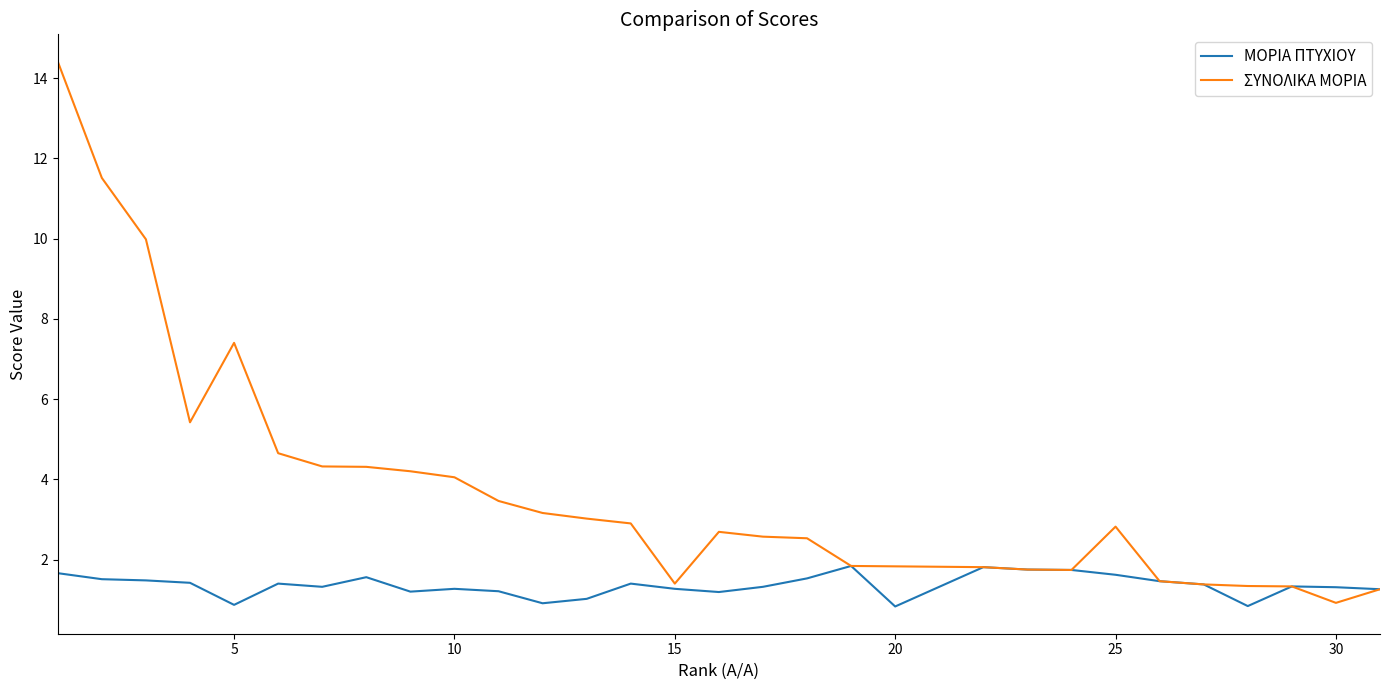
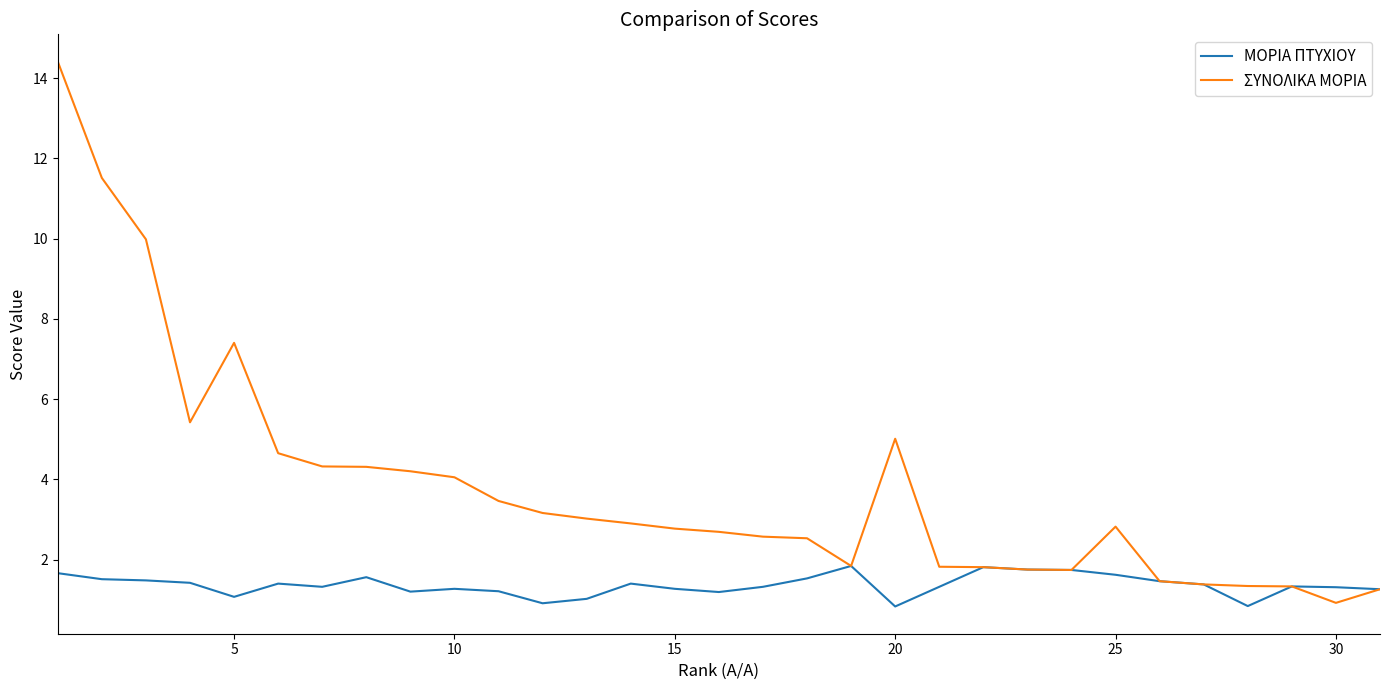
  {
    "ΜΟΡΙΑ ΠΤΥΧΙΟΥ": {
-     "5": 0.9,
+     "5": 1.1,
      "10": 1.3,
      "15": 1.3,
      "20": 0.8,
      "25": 1.6,
      "30": 1.3
    },
    "ΣΥΝΟΛΙΚΑ ΜΟΡΙΑ": {
      "5": 7.4,
      "10": 4.1,
-     "15": 1.4,
-     "20": 1.8,
+     "15": 2.8,
+     "20": 5.0,
      "25": 2.8,
      "30": 0.9
    }
  }
